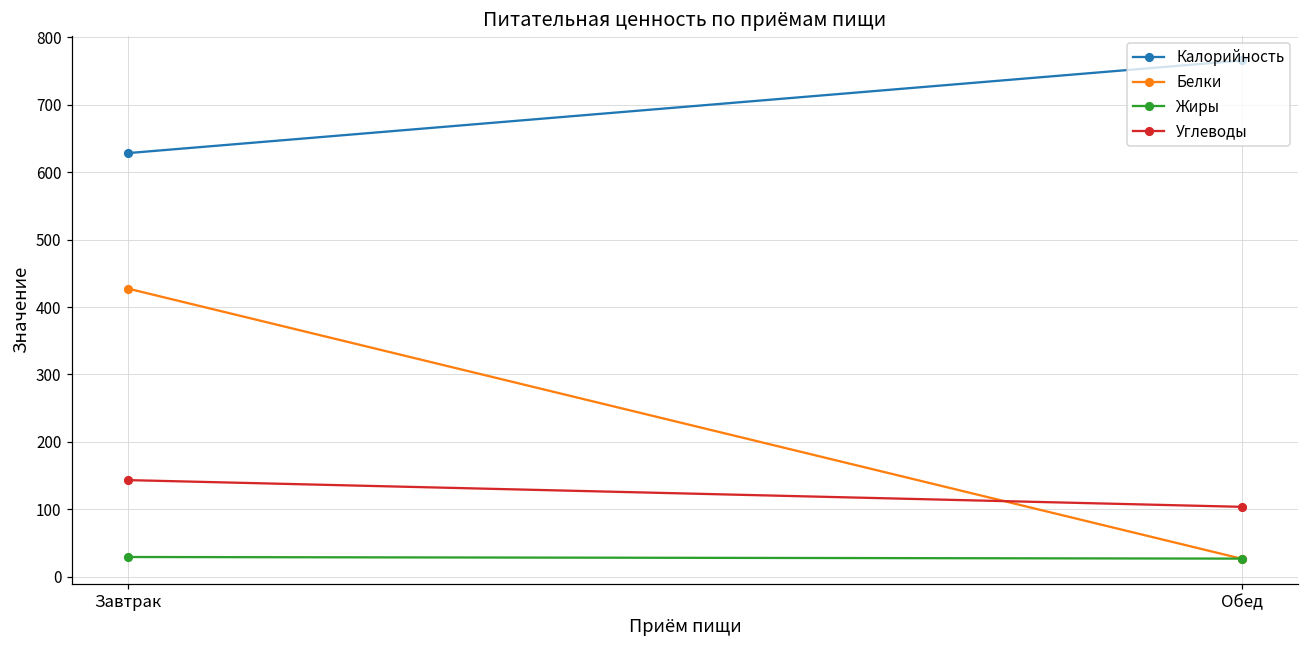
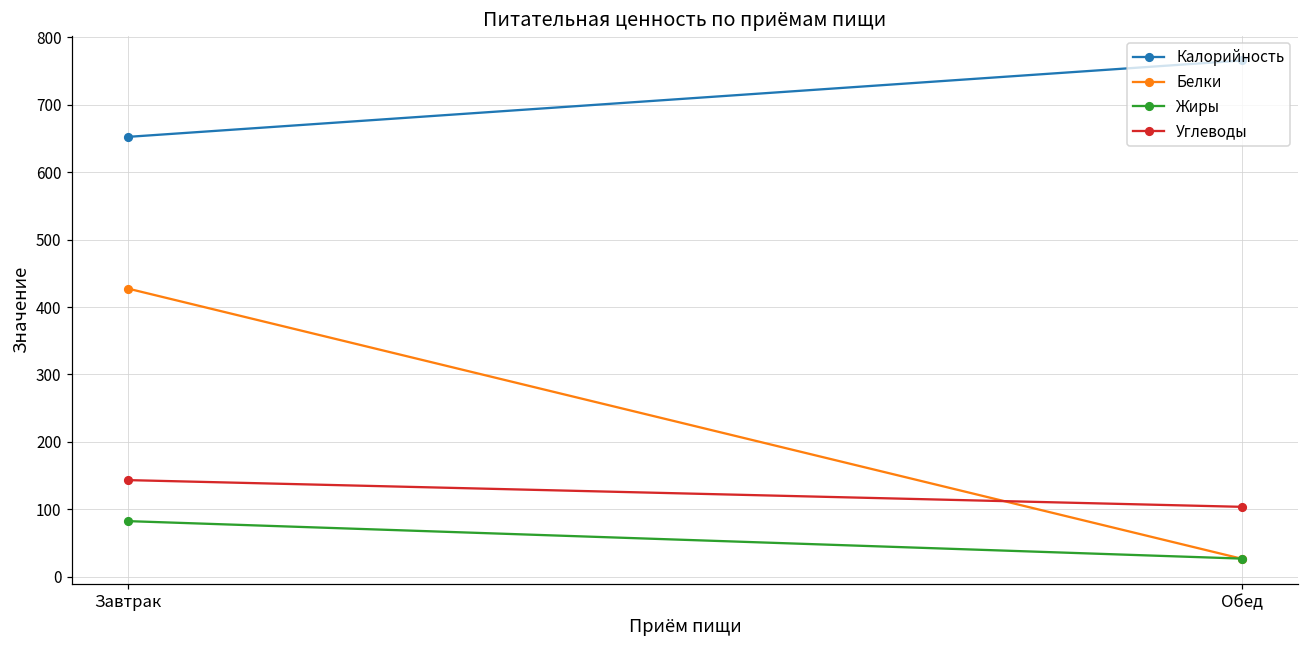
  {
    "Калорийность": {
-     "Завтрак": 630
+     "Завтрак": 650
    },
    "Белки": {
      "Завтрак": 430
    },
    "Жиры": {
-     "Завтрак": 30
+     "Завтрак": 80
    },
    "Углеводы": {
      "Завтрак": 140,
      "Обед": 100
    }
  }
